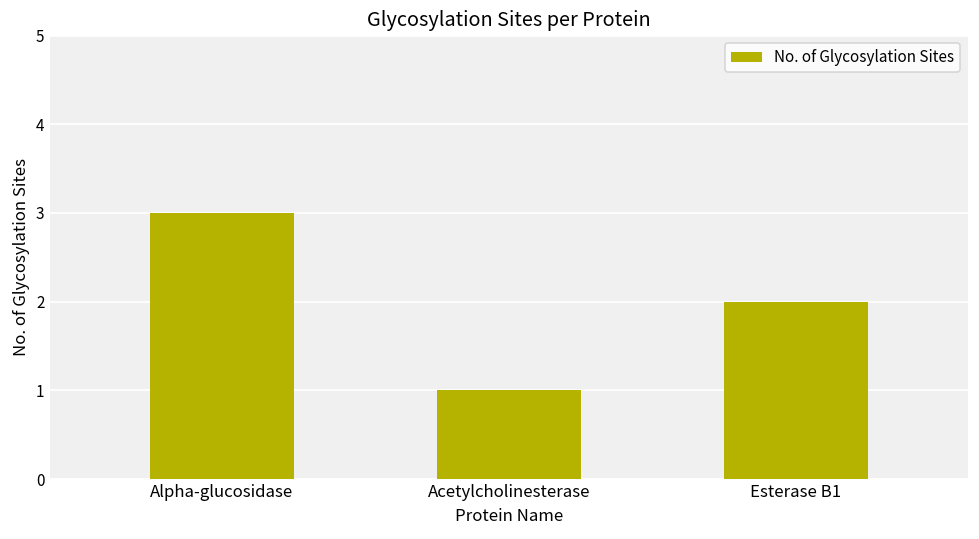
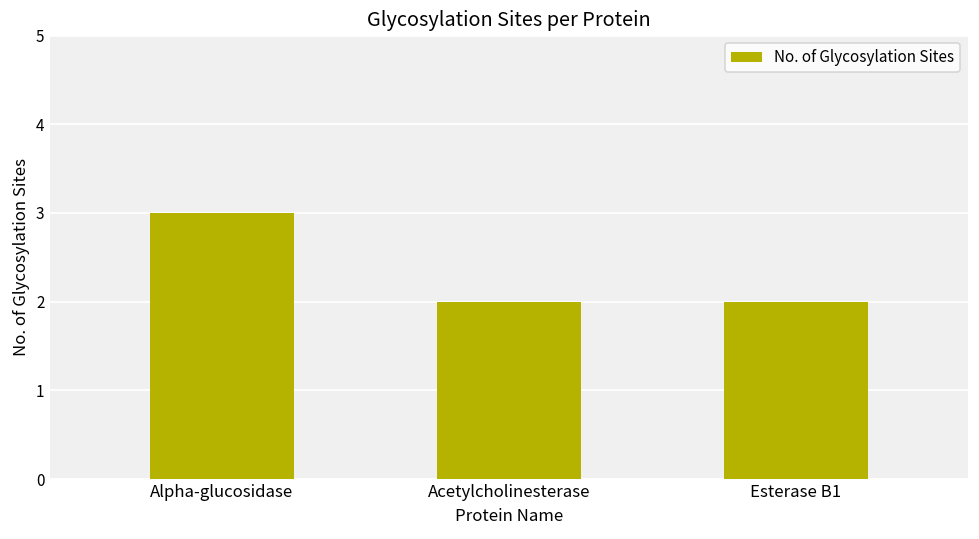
  {
    "Alpha-glucosidase": 3,
-   "Acetylcholinesterase": 1,
+   "Acetylcholinesterase": 2,
    "Esterase B1": 2
  }
